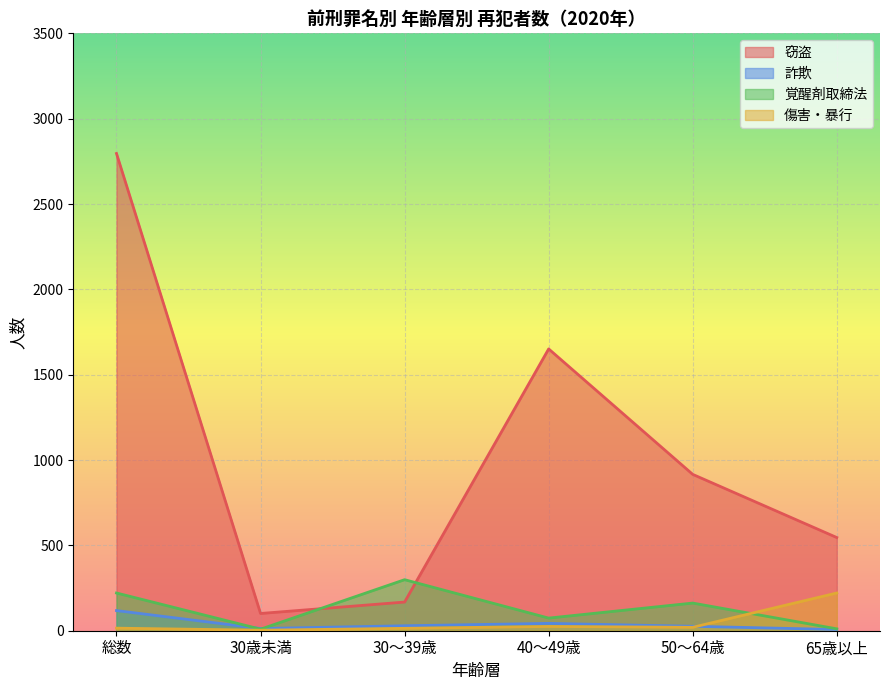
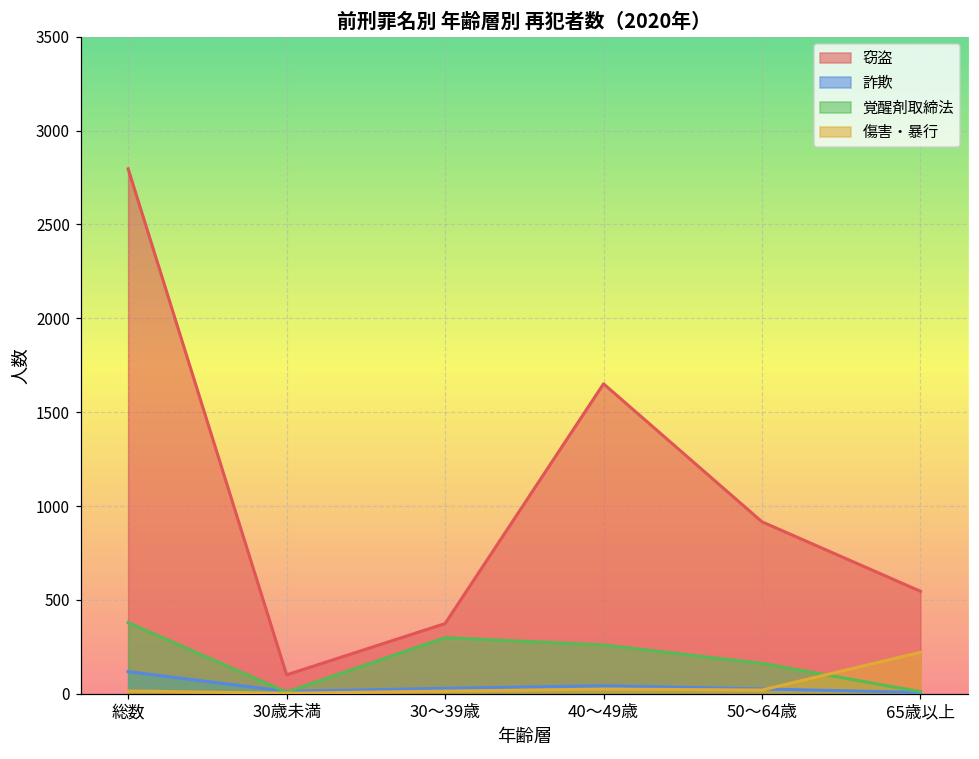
  {
    "窃盗": {
      "総数": 2800,
      "30歳未満": 100,
-     "30～39歳": 170,
+     "30～39歳": 370,
      "40～49歳": 1650,
      "50～64歳": 920,
      "65歳以上": 550
    },
    "詐欺": {
      "総数": 120,
      "40～49歳": 40
    },
    "覚醒剤取締法": {
-     "総数": 220,
+     "総数": 380,
      "30～39歳": 300,
-     "40～49歳": 70,
+     "40～49歳": 260,
      "50～64歳": 160
    },
    "傷害・暴行": {
      "総数": 20,
      "40～49歳": 30,
      "65歳以上": 220
    }
  }
